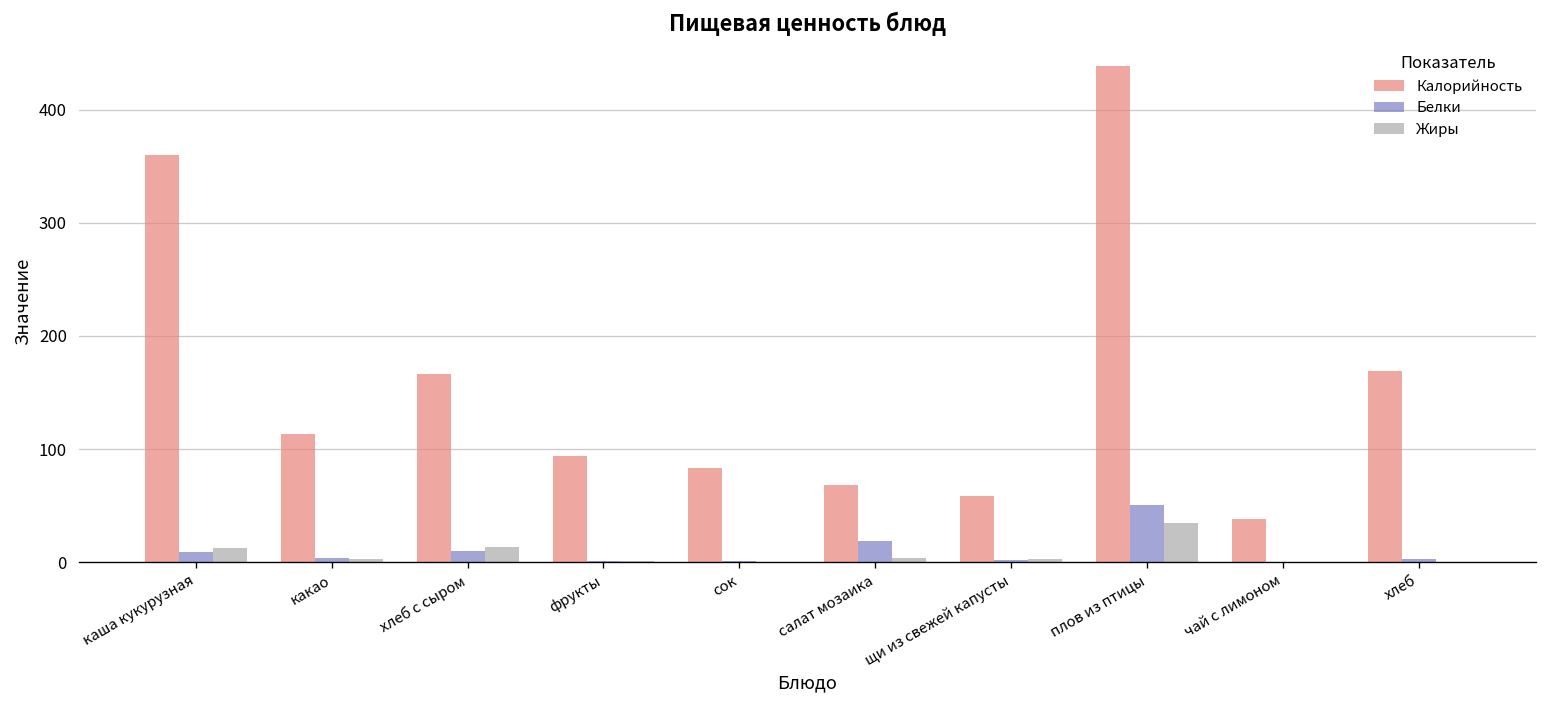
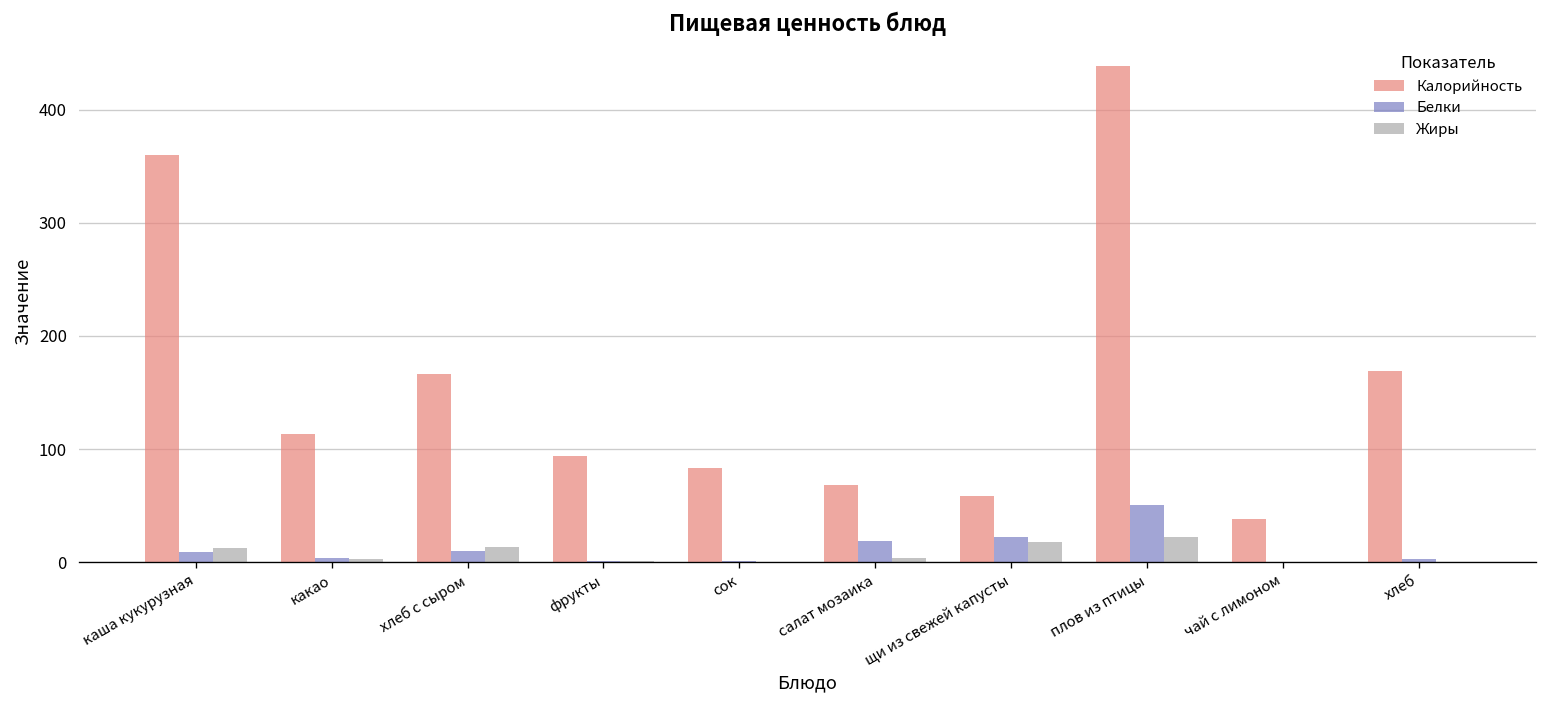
  {
    "Калорийность": {
      "каша кукурузная": 360,
      "какао": 110,
      "хлеб с сыром": 170,
      "фрукты": 90,
      "сок": 80,
      "салат мозаика": 70,
      "щи из свежей капусты": 60,
      "плов из птицы": 440,
      "чай с лимоном": 40,
      "хлеб": 170
    },
    "Белки": {
      "каша кукурузная": 10,
      "какао": 0,
      "хлеб с сыром": 10,
      "салат мозаика": 20,
-     "щи из свежей капусты": 0,
+     "щи из свежей капусты": 20,
      "плов из птицы": 50
    },
    "Жиры": {
      "каша кукурузная": 10,
      "какао": 0,
      "хлеб с сыром": 10,
      "салат мозаика": 0,
-     "щи из свежей капусты": 0,
-     "плов из птицы": 30
+     "щи из свежей капусты": 20,
+     "плов из птицы": 20
    }
  }
